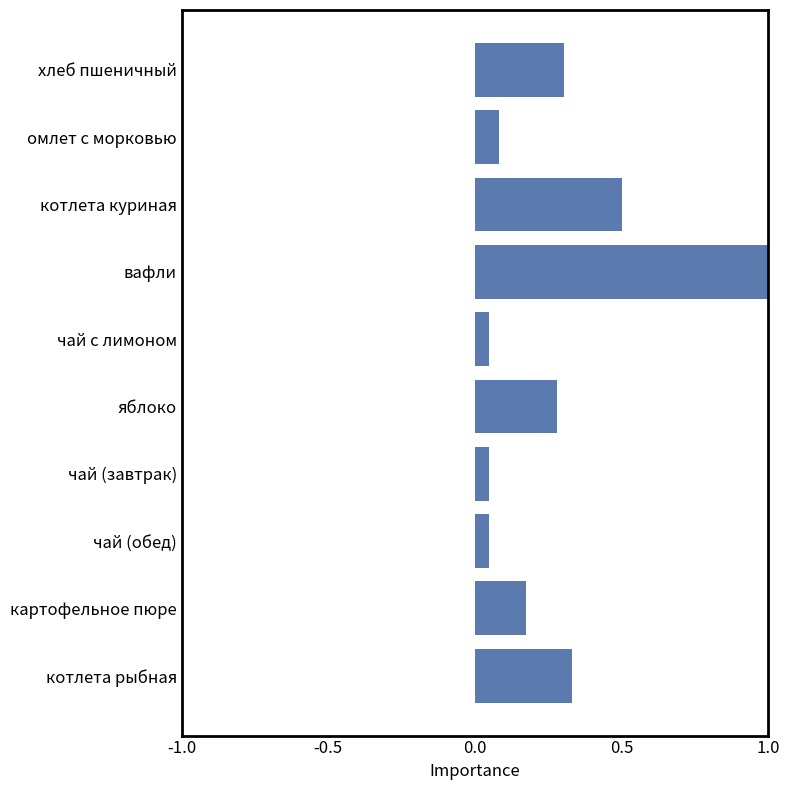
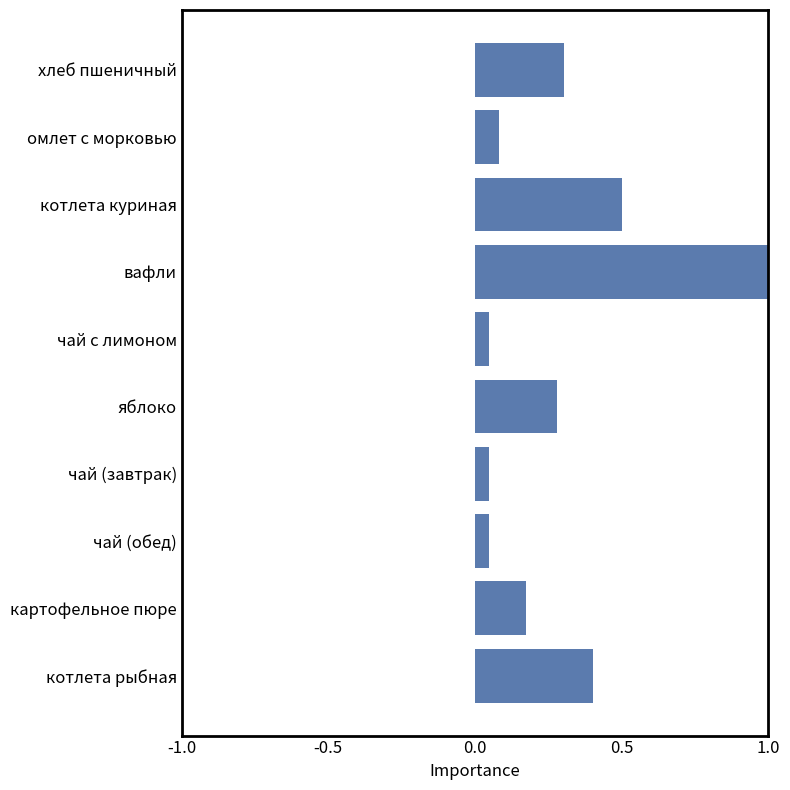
  {
    "хлеб пшеничный": 0.30,
    "омлет с морковью": 0.08,
    "котлета куриная": 0.50,
    "вафли": 1.00,
    "чай с лимоном": 0.05,
    "яблоко": 0.28,
    "чай (завтрак)": 0.05,
    "чай (обед)": 0.05,
    "картофельное пюре": 0.17,
-   "котлета рыбная": 0.33
+   "котлета рыбная": 0.40
  }
